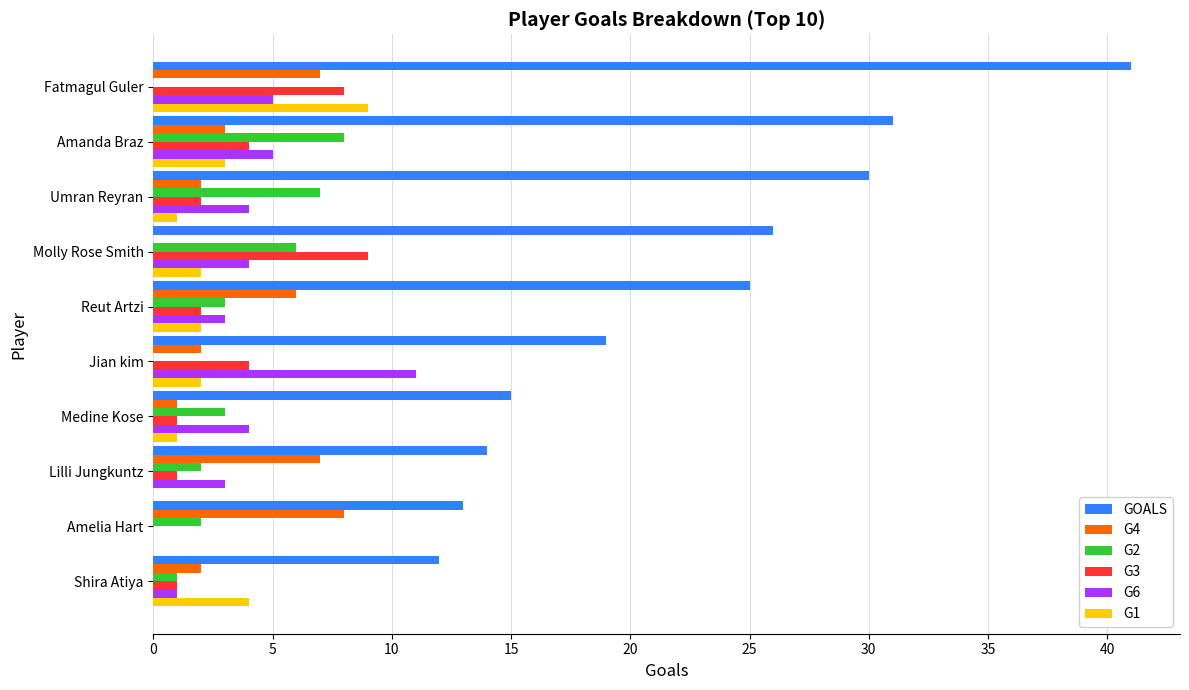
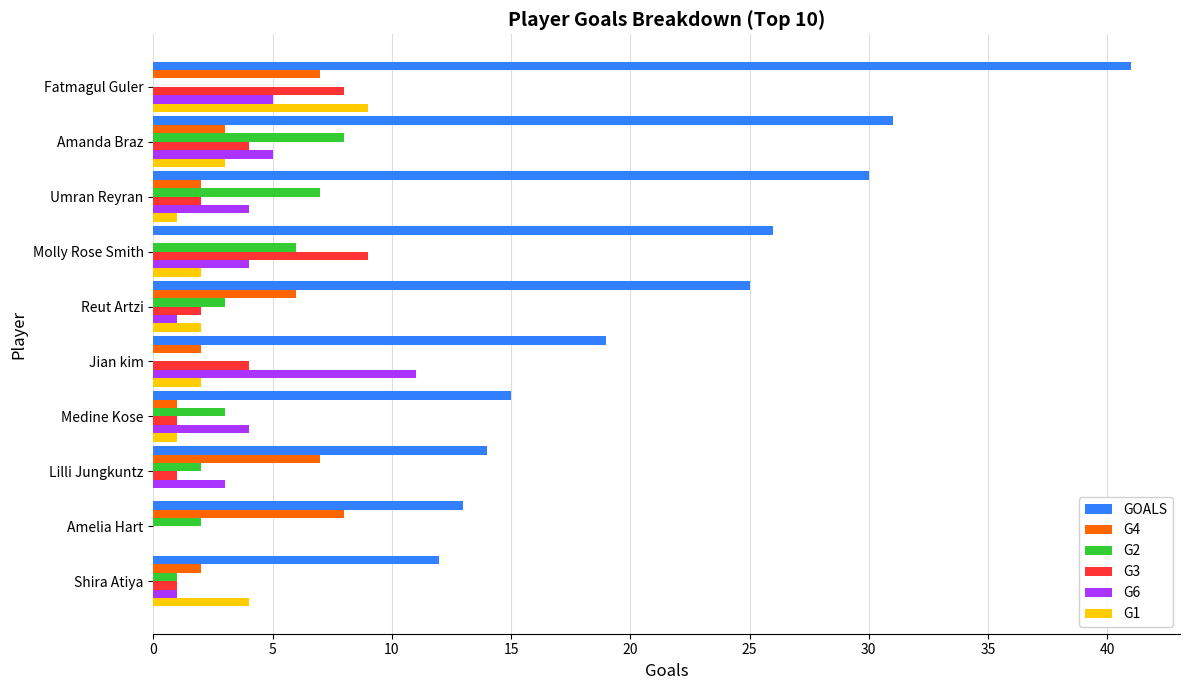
  {
    "GOALS": {
      "Fatmagul Guler": 41,
      "Amanda Braz": 31,
      "Umran Reyran": 30,
      "Molly Rose Smith": 26,
      "Reut Artzi": 25,
      "Jian kim": 19,
      "Medine Kose": 15,
      "Lilli Jungkuntz": 14,
      "Amelia Hart": 13,
      "Shira Atiya": 12
    },
    "G4": {
      "Fatmagul Guler": 7,
      "Amanda Braz": 3,
      "Umran Reyran": 2,
      "Molly Rose Smith": 0,
      "Reut Artzi": 6,
      "Jian kim": 2,
      "Medine Kose": 1,
      "Lilli Jungkuntz": 7,
      "Amelia Hart": 8,
      "Shira Atiya": 2
    },
    "G2": {
      "Fatmagul Guler": 0,
      "Amanda Braz": 8,
      "Umran Reyran": 7,
      "Molly Rose Smith": 6,
      "Reut Artzi": 3,
      "Jian kim": 0,
      "Medine Kose": 3,
      "Lilli Jungkuntz": 2,
      "Amelia Hart": 2,
      "Shira Atiya": 1
    },
    "G3": {
      "Fatmagul Guler": 8,
      "Amanda Braz": 4,
      "Umran Reyran": 2,
      "Molly Rose Smith": 9,
      "Reut Artzi": 2,
      "Jian kim": 4,
      "Medine Kose": 1,
      "Lilli Jungkuntz": 1,
      "Amelia Hart": 0,
      "Shira Atiya": 1
    },
    "G6": {
      "Fatmagul Guler": 5,
      "Amanda Braz": 5,
      "Umran Reyran": 4,
      "Molly Rose Smith": 4,
-     "Reut Artzi": 3,
+     "Reut Artzi": 1,
      "Jian kim": 11,
      "Medine Kose": 4,
      "Lilli Jungkuntz": 3,
      "Amelia Hart": 0,
      "Shira Atiya": 1
    },
    "G1": {
      "Fatmagul Guler": 9,
      "Amanda Braz": 3,
      "Umran Reyran": 1,
      "Molly Rose Smith": 2,
      "Reut Artzi": 2,
      "Jian kim": 2,
      "Medine Kose": 1,
      "Lilli Jungkuntz": 0,
      "Amelia Hart": 0,
      "Shira Atiya": 4
    }
  }
